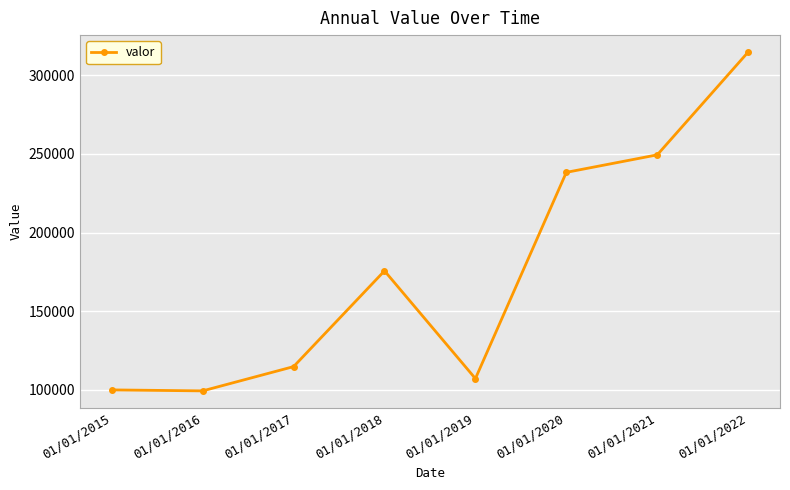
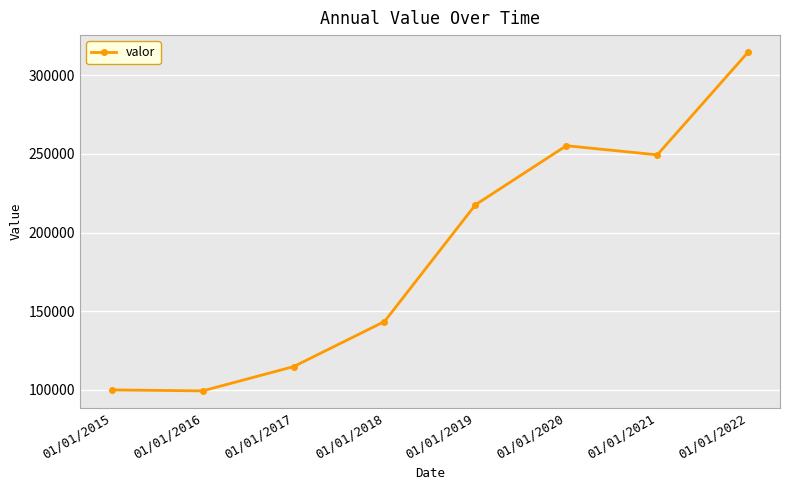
  {
    "01/01/2015": 100000,
    "01/01/2016": 99000,
    "01/01/2017": 115000,
-   "01/01/2018": 176000,
-   "01/01/2019": 107000,
-   "01/01/2020": 238000,
+   "01/01/2018": 143000,
+   "01/01/2019": 218000,
+   "01/01/2020": 255000,
    "01/01/2021": 249000,
    "01/01/2022": 315000
  }
